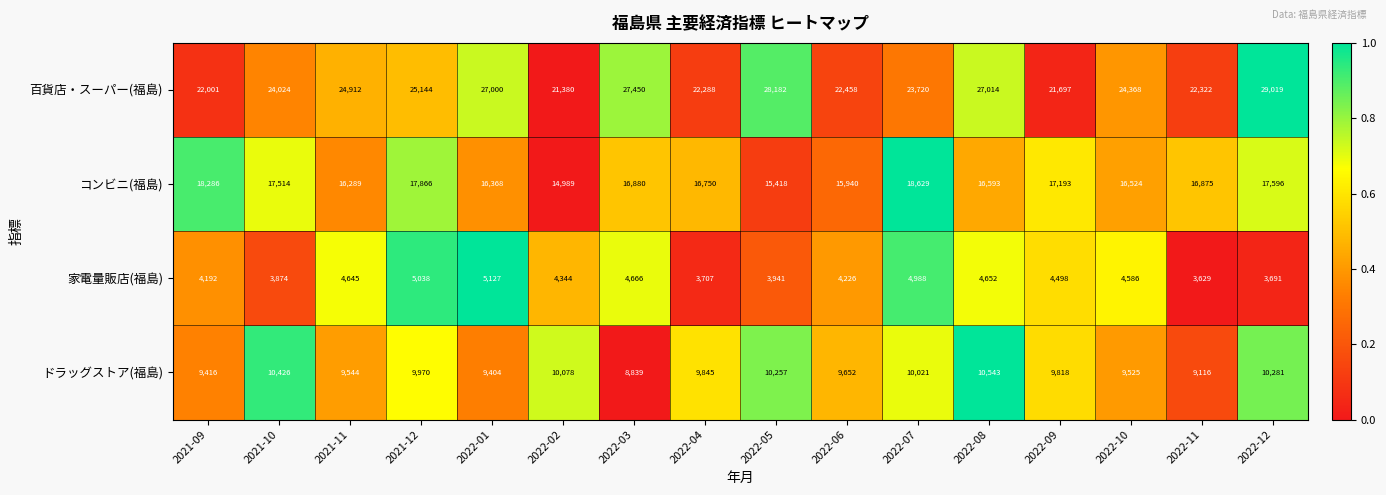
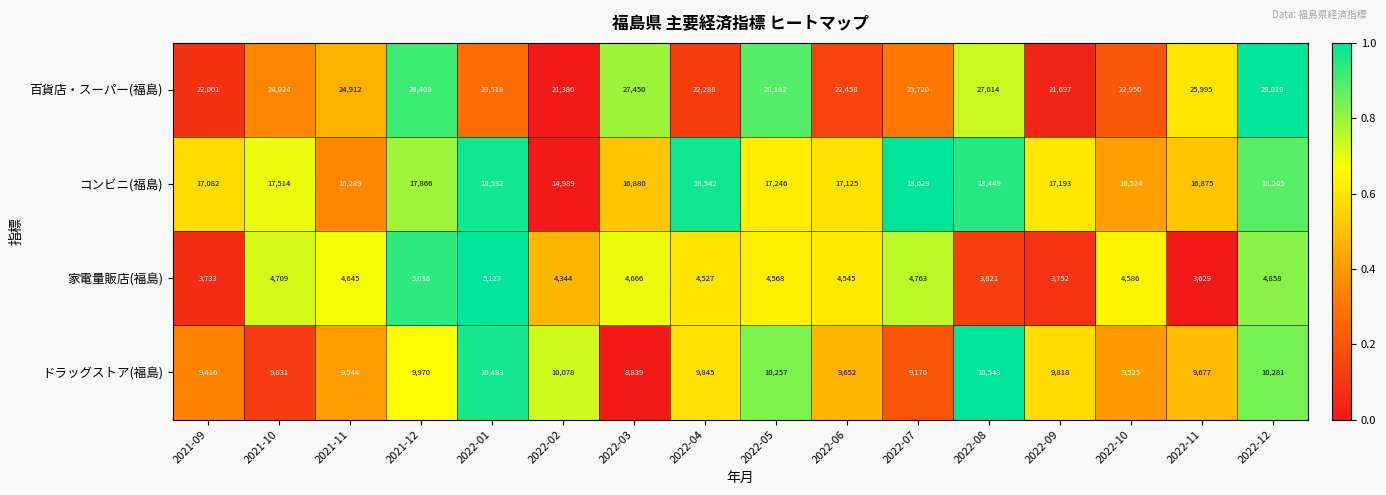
  {
    "百貨店・スーパー(福島)": {
      "2021-09": "22,001",
      "2021-10": "24,024",
      "2021-11": "24,912",
-     "2021-12": "25,144",
-     "2022-01": "27,000",
+     "2021-12": "28,408",
+     "2022-01": "23,518",
      "2022-02": "21,380",
      "2022-03": "27,450",
      "2022-04": "22,288",
      "2022-05": "28,182",
      "2022-06": "22,458",
      "2022-07": "23,720",
      "2022-08": "27,014",
      "2022-09": "21,697",
-     "2022-10": "24,368",
-     "2022-11": "22,322",
+     "2022-10": "22,950",
+     "2022-11": "25,995",
      "2022-12": "29,019"
    },
    "コンビニ(福島)": {
-     "2021-09": "18,286",
+     "2021-09": "17,082",
      "2021-10": "17,514",
      "2021-11": "16,289",
      "2021-12": "17,866",
-     "2022-01": "16,368",
+     "2022-01": "18,532",
      "2022-02": "14,989",
      "2022-03": "16,880",
-     "2022-04": "16,750",
-     "2022-05": "15,418",
-     "2022-06": "15,940",
+     "2022-04": "18,542",
+     "2022-05": "17,246",
+     "2022-06": "17,125",
      "2022-07": "18,629",
-     "2022-08": "16,593",
+     "2022-08": "18,449",
      "2022-09": "17,193",
      "2022-10": "16,524",
      "2022-11": "16,875",
-     "2022-12": "17,596"
+     "2022-12": "18,205"
    },
    "家電量販店(福島)": {
-     "2021-09": "4,192",
-     "2021-10": "3,874",
+     "2021-09": "3,733",
+     "2021-10": "4,709",
      "2021-11": "4,645",
      "2021-12": "5,038",
      "2022-01": "5,127",
      "2022-02": "4,344",
      "2022-03": "4,666",
-     "2022-04": "3,707",
-     "2022-05": "3,941",
-     "2022-06": "4,226",
-     "2022-07": "4,988",
-     "2022-08": "4,652",
-     "2022-09": "4,498",
+     "2022-04": "4,527",
+     "2022-05": "4,568",
+     "2022-06": "4,545",
+     "2022-07": "4,763",
+     "2022-08": "3,821",
+     "2022-09": "3,752",
      "2022-10": "4,586",
      "2022-11": "3,629",
-     "2022-12": "3,691"
+     "2022-12": "4,858"
    },
    "ドラッグストア(福島)": {
      "2021-09": "9,416",
-     "2021-10": "10,426",
+     "2021-10": "9,031",
      "2021-11": "9,544",
      "2021-12": "9,970",
-     "2022-01": "9,404",
+     "2022-01": "10,493",
      "2022-02": "10,078",
      "2022-03": "8,839",
      "2022-04": "9,845",
      "2022-05": "10,257",
      "2022-06": "9,652",
-     "2022-07": "10,021",
+     "2022-07": "9,176",
      "2022-08": "10,543",
      "2022-09": "9,818",
      "2022-10": "9,525",
-     "2022-11": "9,116",
+     "2022-11": "9,677",
      "2022-12": "10,281"
    }
  }
